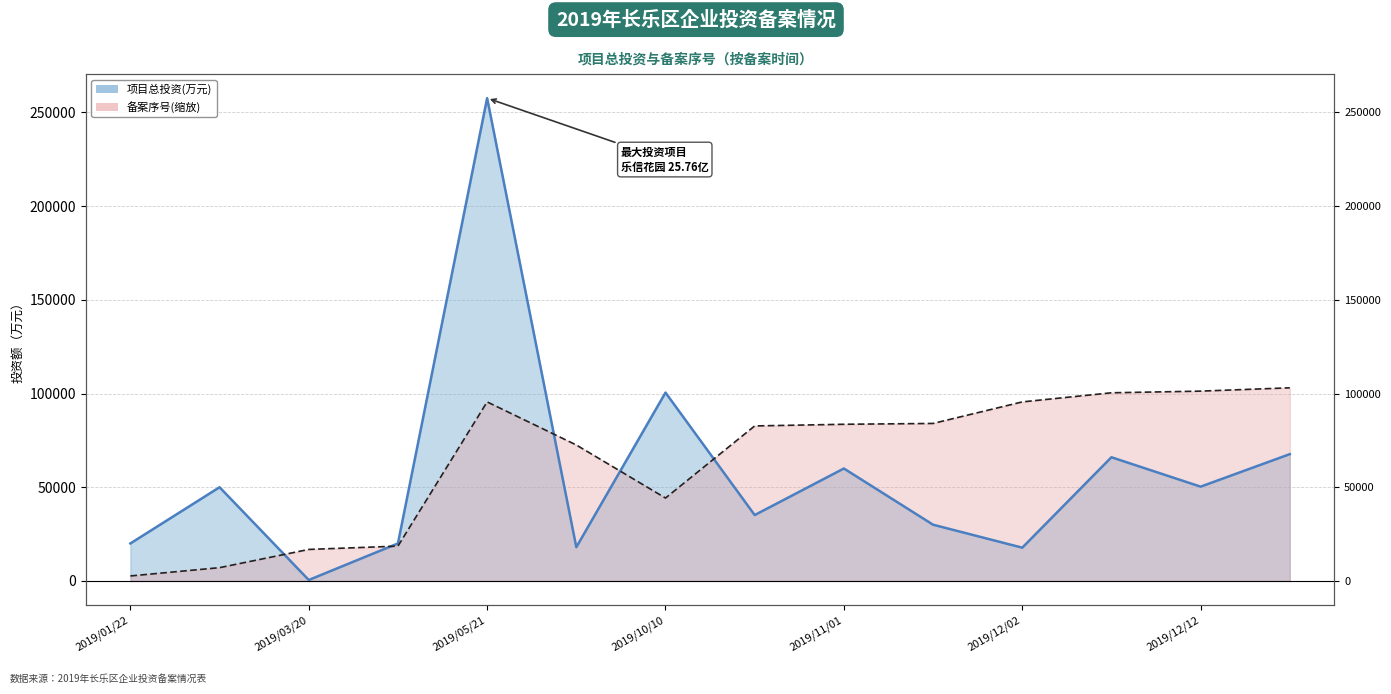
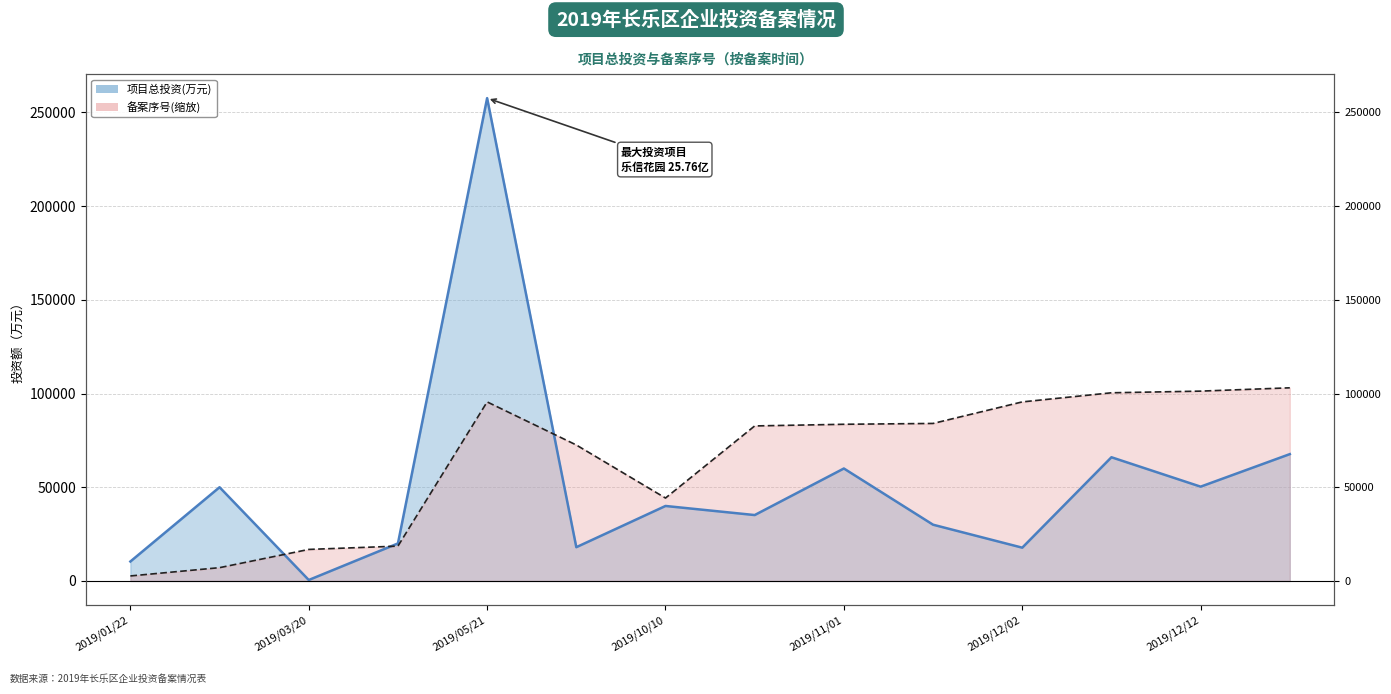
  {
    "项目总投资(万元)": {
-     "2019/01/22": 20000,
+     "2019/01/22": 10000,
      "2019/03/20": 0,
-     "2019/10/10": 101000,
+     "2019/10/10": 40000,
      "2019/12/02": 18000
    },
    "备案序号(缩放)": {
      "2019/01/22": 3000,
      "2019/03/20": 17000,
      "2019/05/21": 96000,
      "2019/10/10": 44000,
      "2019/12/02": 96000
    }
  }
